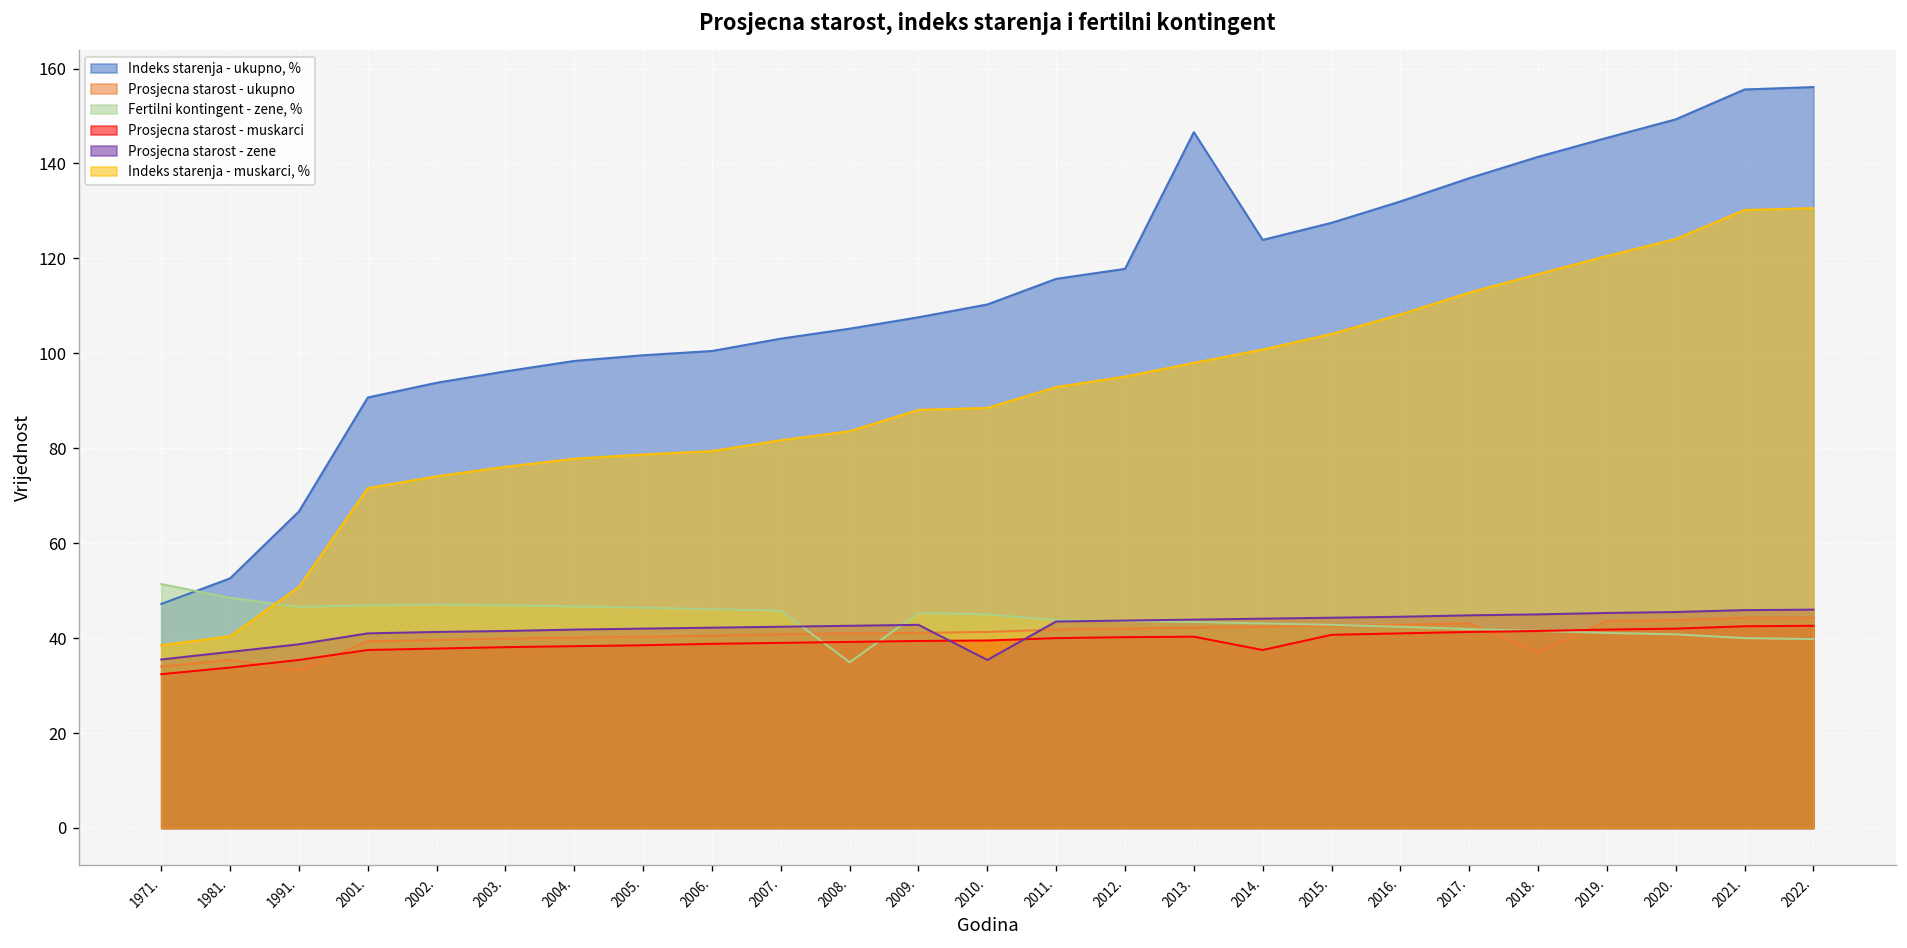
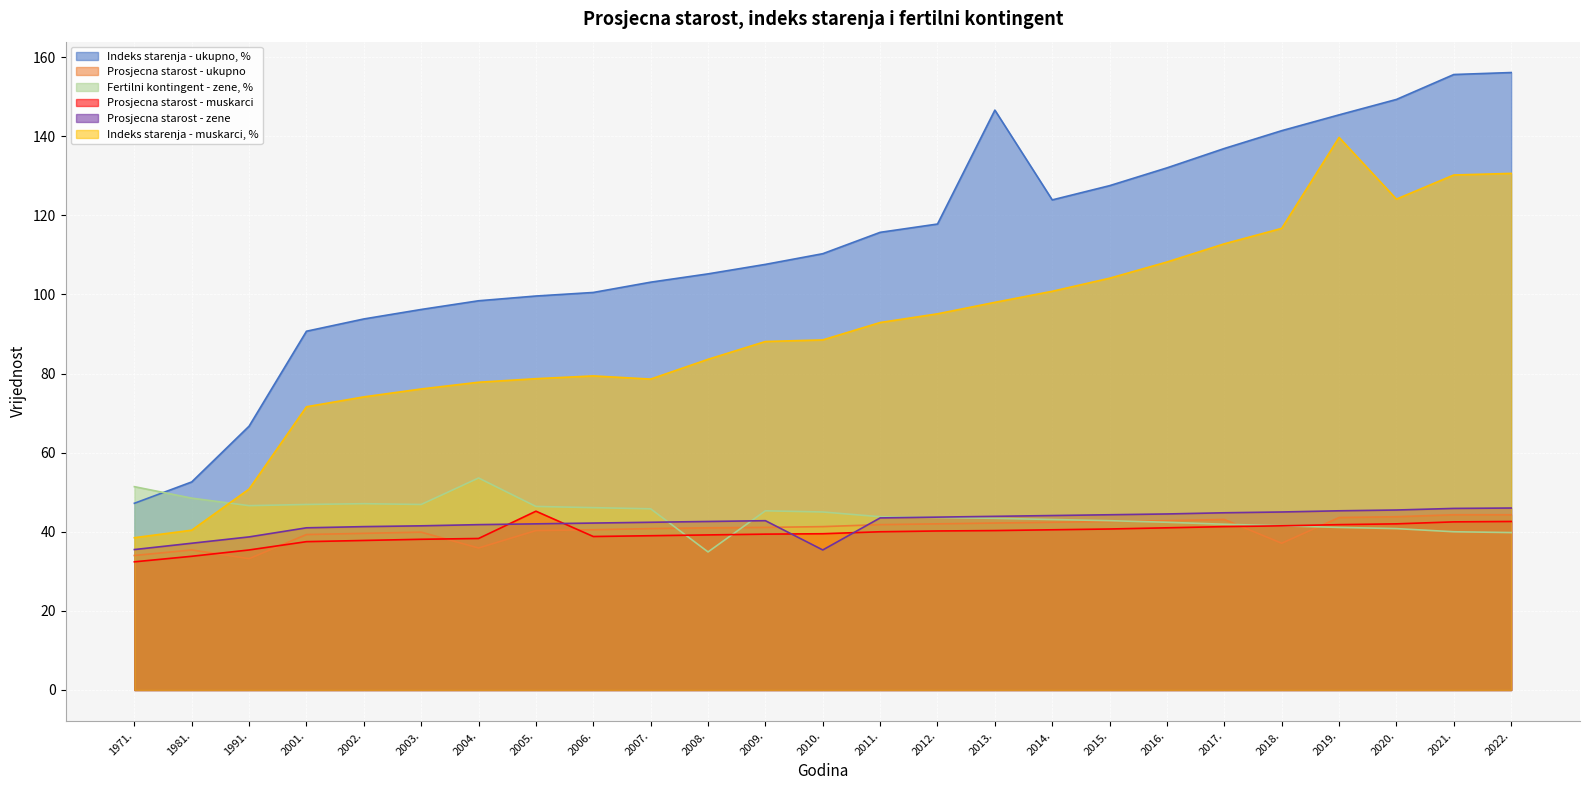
  {
    "Indeks starenja - ukupno, %": {
      "1971.": 47,
      "1981.": 53,
      "1991.": 67,
      "2001.": 91,
      "2002.": 94,
      "2003.": 96,
      "2004.": 98,
      "2005.": 100,
      "2006.": 101,
      "2007.": 103,
      "2008.": 105,
      "2009.": 108,
      "2010.": 110,
      "2011.": 116,
      "2012.": 118,
      "2013.": 147,
      "2014.": 124,
      "2015.": 128,
      "2016.": 132,
      "2017.": 137,
      "2018.": 141,
      "2019.": 145,
      "2020.": 149,
      "2021.": 156,
      "2022.": 156
    },
    "Prosjecna starost - ukupno": {
      "1971.": 34,
      "1981.": 35,
      "1991.": 33,
      "2001.": 39,
      "2002.": 40,
      "2003.": 40,
-     "2004.": 40,
+     "2004.": 36,
      "2005.": 40,
      "2006.": 41,
      "2007.": 41,
      "2008.": 41,
      "2009.": 41,
      "2010.": 41,
      "2011.": 42,
      "2012.": 42,
      "2013.": 42,
      "2014.": 42,
      "2017.": 43,
      "2018.": 37,
      "2019.": 44,
      "2020.": 44,
      "2021.": 44,
      "2022.": 44
    },
    "Fertilni kontingent - zene, %": {
      "1971.": 51,
      "1981.": 49,
      "1991.": 47,
      "2001.": 47,
      "2002.": 47,
      "2003.": 47,
-     "2004.": 47,
+     "2004.": 54,
      "2005.": 46,
      "2006.": 46,
      "2007.": 46,
      "2008.": 35,
      "2009.": 45,
      "2010.": 45,
      "2014.": 43,
      "2019.": 41,
      "2020.": 41,
      "2021.": 40,
      "2022.": 40
    },
    "Prosjecna starost - muskarci": {
      "1971.": 32,
      "1981.": 34,
      "1991.": 35,
      "2001.": 38,
      "2002.": 38,
      "2003.": 38,
      "2004.": 38,
-     "2005.": 39,
+     "2005.": 45,
      "2006.": 39,
      "2007.": 39,
      "2008.": 39,
      "2009.": 39,
      "2010.": 40,
      "2011.": 40,
      "2012.": 40,
      "2013.": 40,
-     "2014.": 38,
+     "2014.": 41,
      "2015.": 41,
      "2016.": 41,
      "2019.": 42,
      "2020.": 42,
      "2021.": 43,
      "2022.": 43
    },
    "Prosjecna starost - zene": {
      "1971.": 36,
      "1981.": 37,
      "1991.": 39,
      "2001.": 41,
      "2002.": 41,
      "2003.": 42,
      "2004.": 42,
      "2005.": 42,
      "2006.": 42,
      "2007.": 42,
      "2008.": 43,
      "2009.": 43,
      "2010.": 35,
      "2014.": 44,
      "2015.": 44,
      "2016.": 45,
      "2017.": 45,
      "2018.": 45,
      "2019.": 45,
      "2020.": 46,
      "2021.": 46,
      "2022.": 46
    },
    "Indeks starenja - muskarci, %": {
      "1971.": 39,
      "1981.": 40,
      "1991.": 51,
      "2001.": 72,
      "2002.": 74,
      "2003.": 76,
      "2004.": 78,
      "2005.": 79,
      "2006.": 79,
-     "2007.": 82,
+     "2007.": 79,
      "2008.": 84,
      "2009.": 88,
      "2010.": 89,
      "2011.": 93,
      "2012.": 95,
      "2013.": 98,
      "2014.": 101,
      "2015.": 104,
      "2016.": 108,
      "2017.": 113,
      "2018.": 117,
-     "2019.": 121,
+     "2019.": 140,
      "2020.": 124,
      "2021.": 130,
      "2022.": 131
    }
  }
